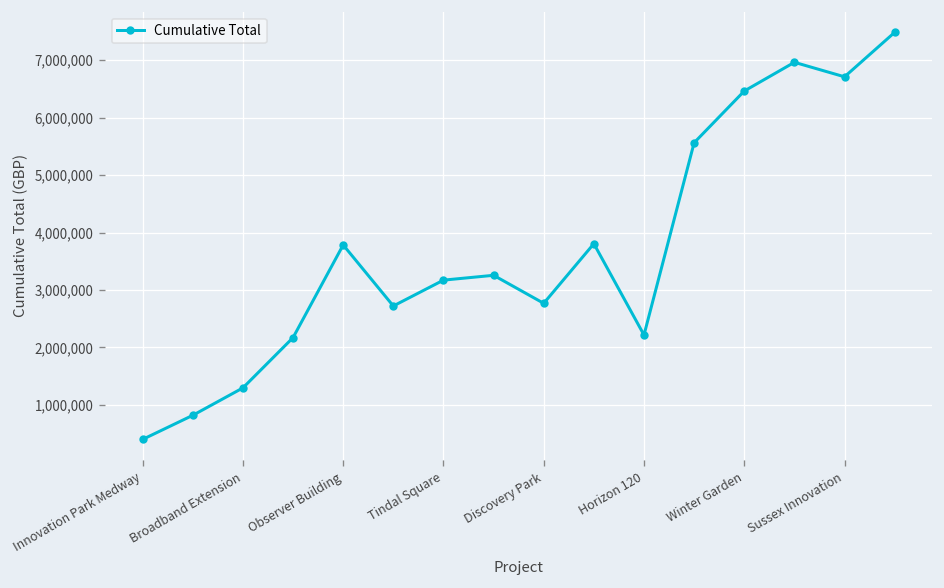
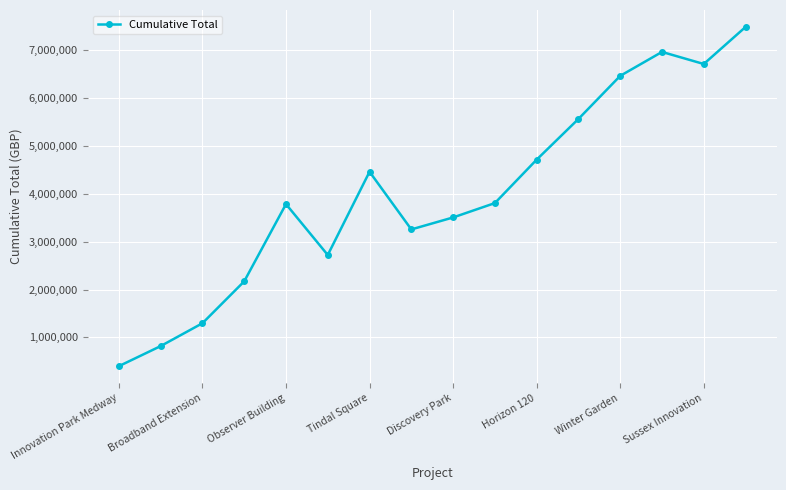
  {
    "Innovation Park Medway": "400,000",
    "Broadband Extension": "1,300,000",
    "Observer Building": "3,800,000",
-   "Tindal Square": "3,200,000",
-   "Discovery Park": "2,800,000",
-   "Horizon 120": "2,200,000",
+   "Tindal Square": "4,500,000",
+   "Discovery Park": "3,500,000",
+   "Horizon 120": "4,700,000",
    "Winter Garden": "6,500,000",
    "Sussex Innovation": "6,700,000"
  }
